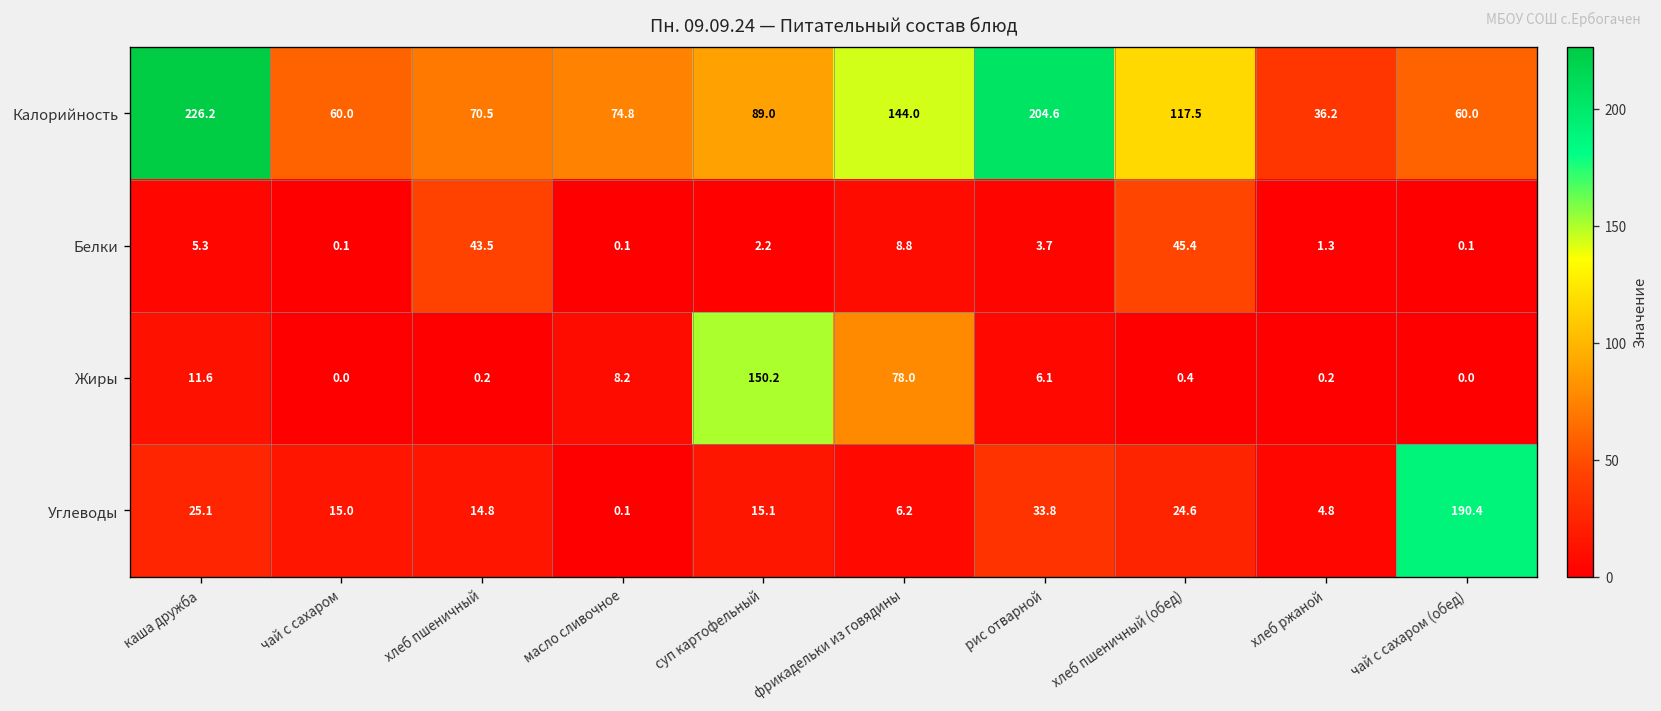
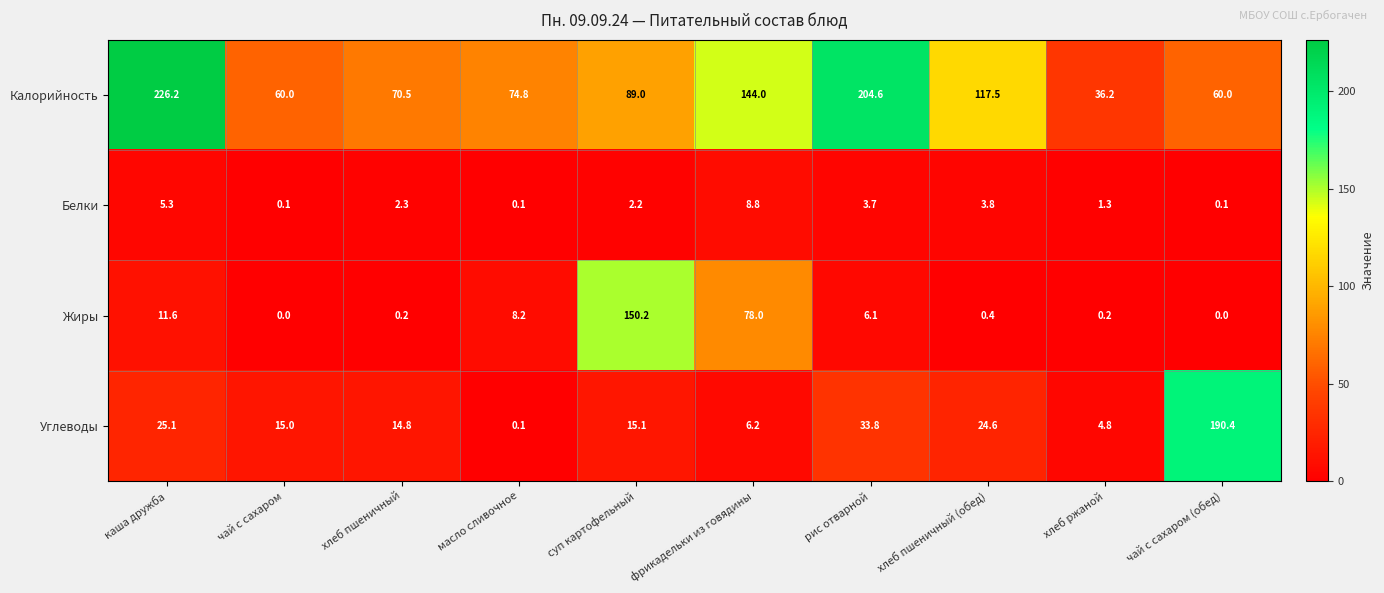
  {
    "Калорийность": {
      "каша дружба": 226.2,
      "чай с сахаром": 60.0,
      "хлеб пшеничный": 70.5,
      "масло сливочное": 74.8,
      "суп картофельный": 89.0,
      "фрикадельки из говядины": 144.0,
      "рис отварной": 204.6,
      "хлеб пшеничный (обед)": 117.5,
      "хлеб ржаной": 36.2,
      "чай с сахаром (обед)": 60.0
    },
    "Белки": {
      "каша дружба": 5.3,
      "чай с сахаром": 0.1,
-     "хлеб пшеничный": 43.5,
+     "хлеб пшеничный": 2.3,
      "масло сливочное": 0.1,
      "суп картофельный": 2.2,
      "фрикадельки из говядины": 8.8,
      "рис отварной": 3.7,
-     "хлеб пшеничный (обед)": 45.4,
+     "хлеб пшеничный (обед)": 3.8,
      "хлеб ржаной": 1.3,
      "чай с сахаром (обед)": 0.1
    },
    "Жиры": {
      "каша дружба": 11.6,
      "чай с сахаром": 0.0,
      "хлеб пшеничный": 0.2,
      "масло сливочное": 8.2,
      "суп картофельный": 150.2,
      "фрикадельки из говядины": 78.0,
      "рис отварной": 6.1,
      "хлеб пшеничный (обед)": 0.4,
      "хлеб ржаной": 0.2,
      "чай с сахаром (обед)": 0.0
    },
    "Углеводы": {
      "каша дружба": 25.1,
      "чай с сахаром": 15.0,
      "хлеб пшеничный": 14.8,
      "масло сливочное": 0.1,
      "суп картофельный": 15.1,
      "фрикадельки из говядины": 6.2,
      "рис отварной": 33.8,
      "хлеб пшеничный (обед)": 24.6,
      "хлеб ржаной": 4.8,
      "чай с сахаром (обед)": 190.4
    }
  }
